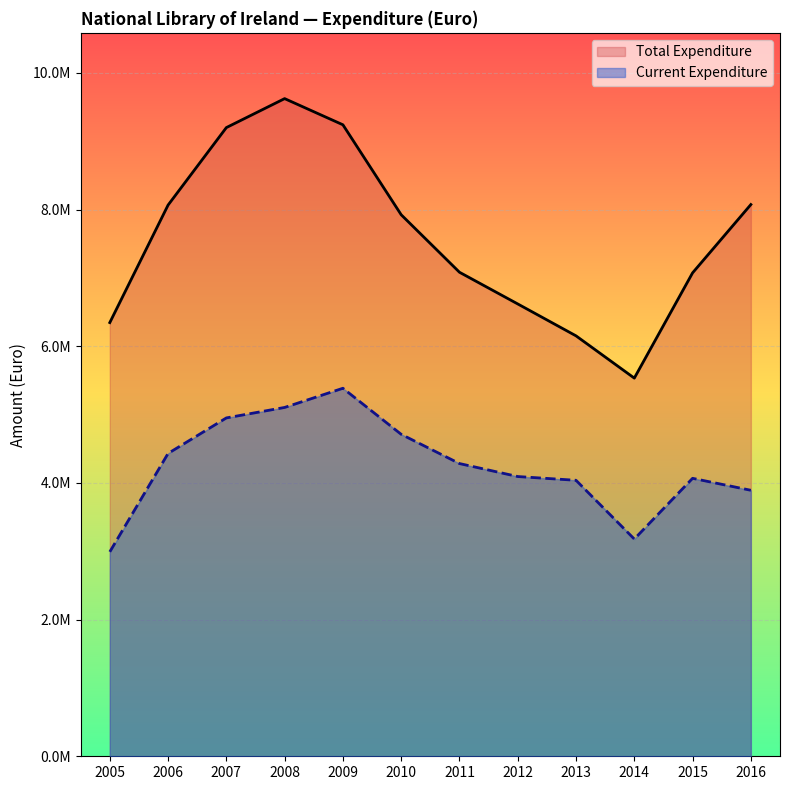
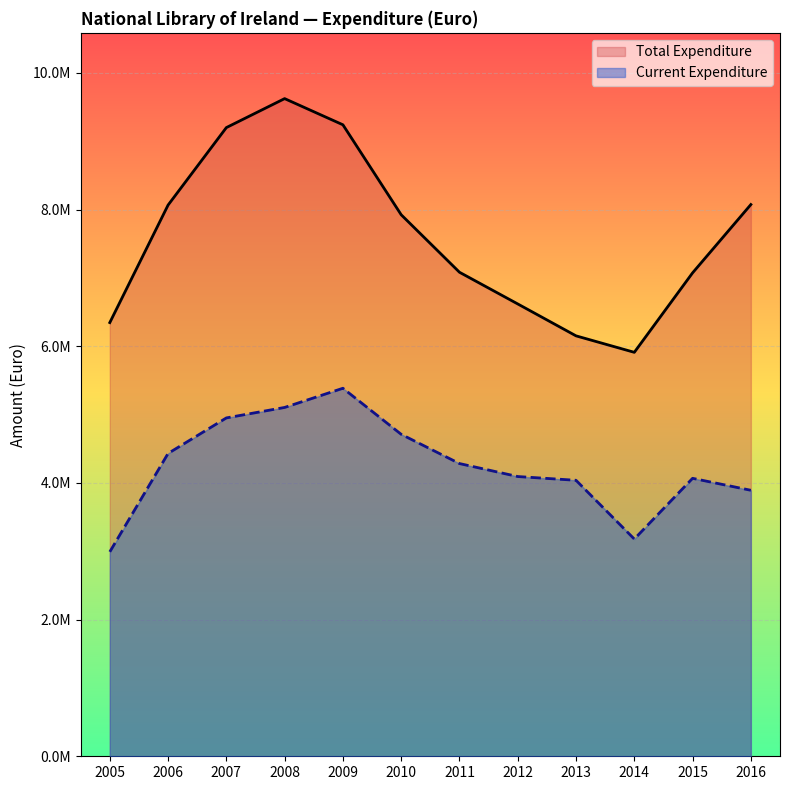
  {
    "Total Expenditure": {
      "2005": 6300000,
      "2006": 8100000,
      "2007": 9200000,
      "2008": 9600000,
      "2009": 9200000,
      "2010": 7900000,
      "2011": 7100000,
      "2012": 6600000,
      "2013": 6200000,
-     "2014": 5500000,
+     "2014": 5900000,
      "2015": 7100000,
      "2016": 8100000
    },
    "Current Expenditure": {
      "2005": 3000000,
      "2006": 4400000,
      "2007": 5000000,
      "2008": 5100000,
      "2009": 5400000,
      "2010": 4700000,
      "2011": 4300000,
      "2012": 4100000,
      "2013": 4000000,
      "2014": 3200000,
      "2015": 4100000,
      "2016": 3900000
    }
  }
